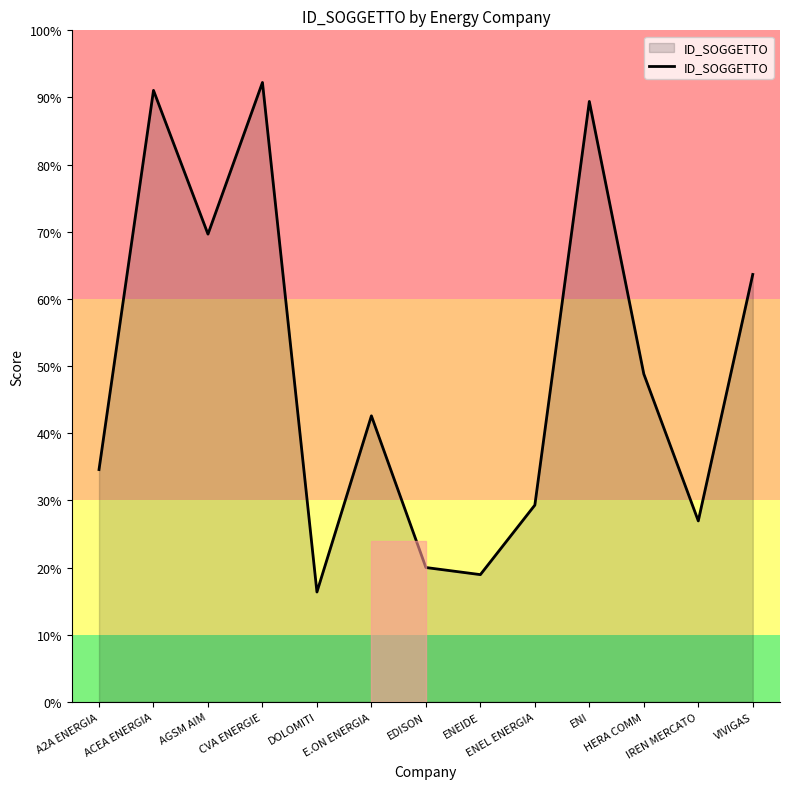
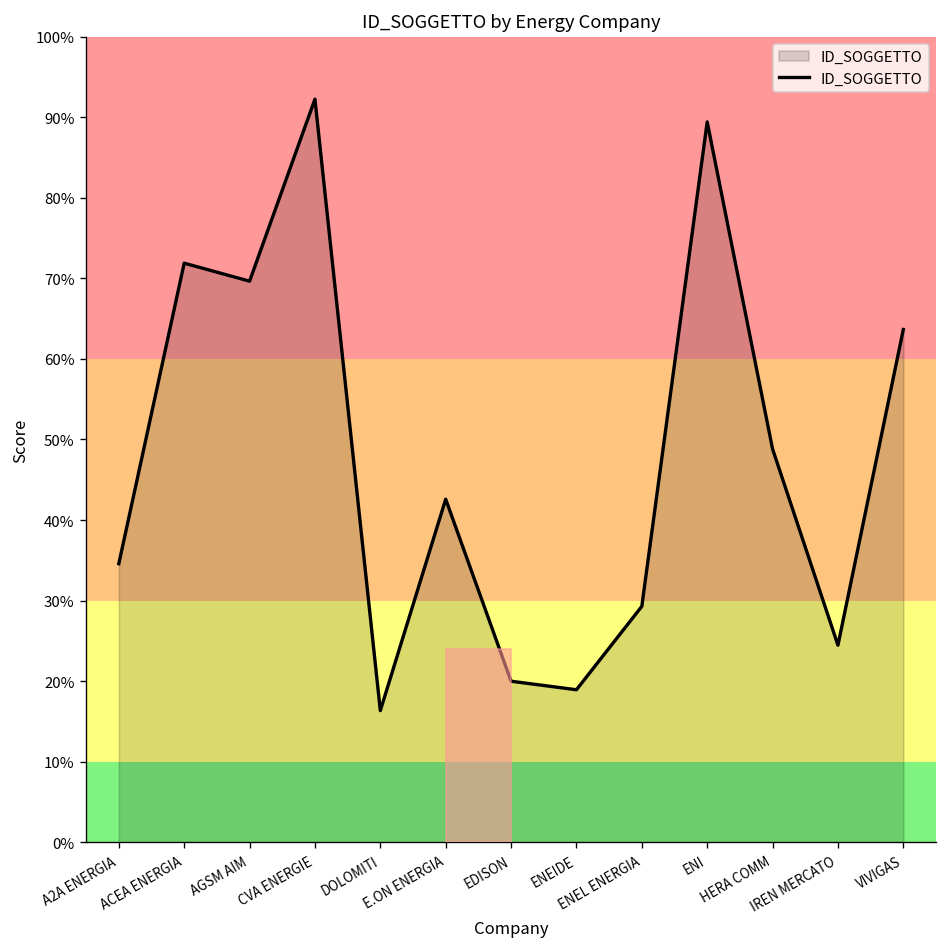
  {
    "A2A ENERGIA": "35%",
-   "ACEA ENERGIA": "91%",
+   "ACEA ENERGIA": "72%",
    "AGSM AIM": "70%",
    "CVA ENERGIE": "92%",
    "DOLOMITI": "16%",
    "E.ON ENERGIA": "43%",
    "ENEIDE": "19%",
    "ENEL ENERGIA": "29%",
    "ENI": "89%",
    "HERA COMM": "49%",
-   "IREN MERCATO": "27%",
+   "IREN MERCATO": "24%",
    "VIVIGAS": "64%"
  }
